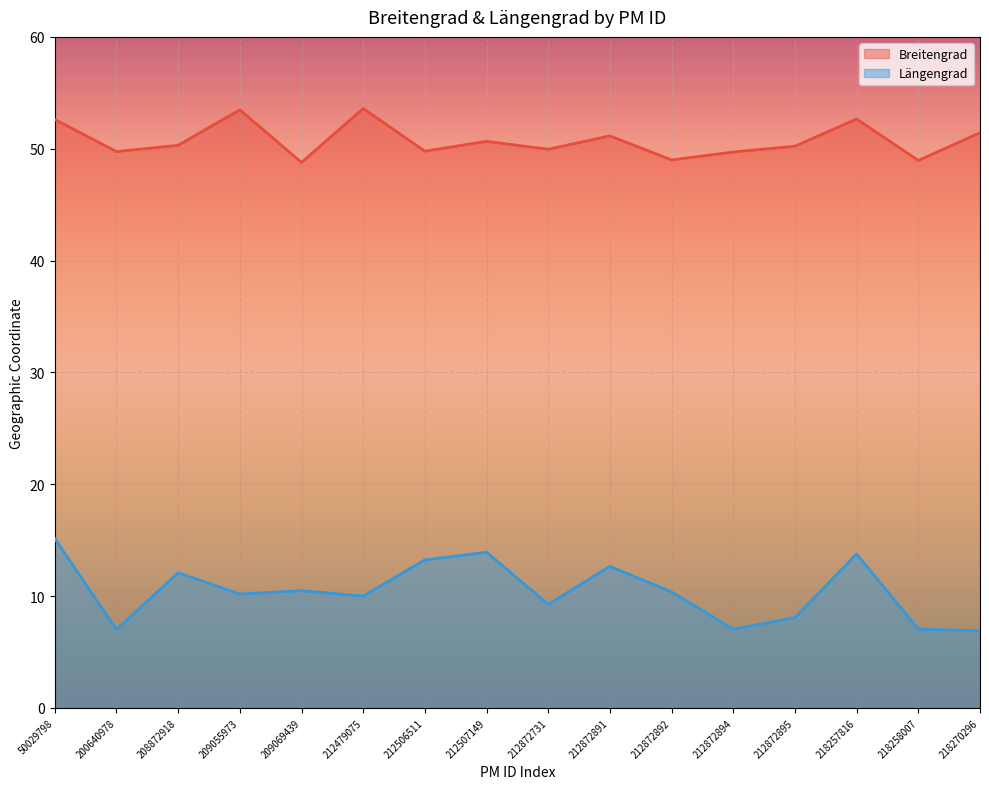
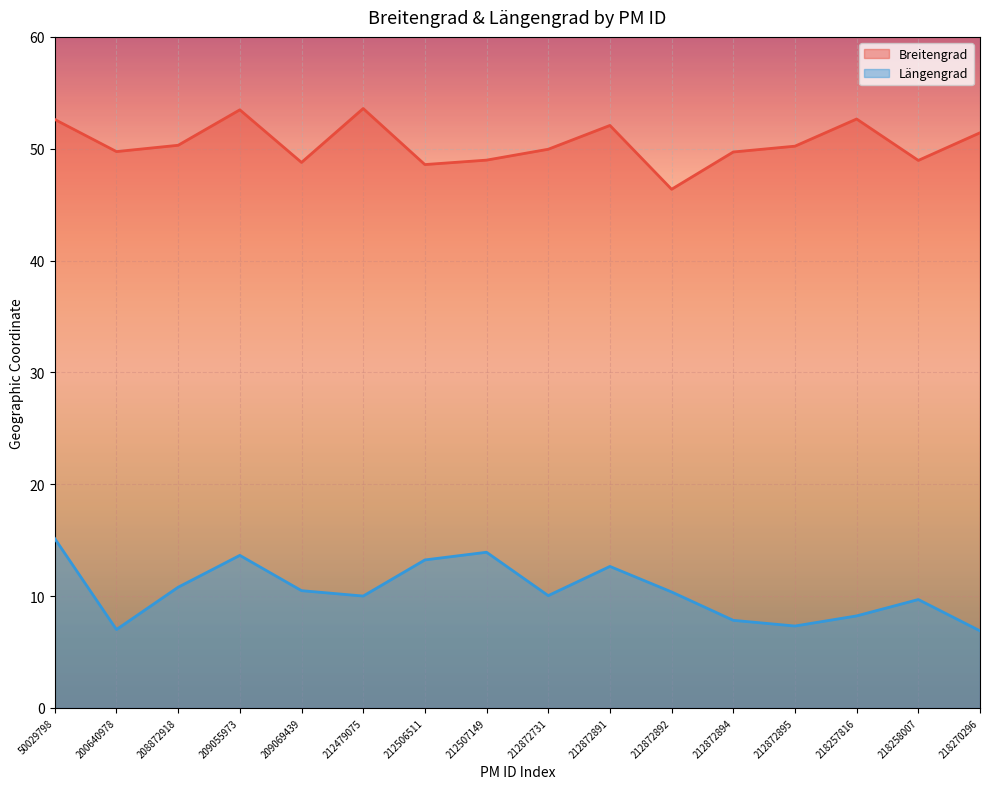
  {
    "Breitengrad": {
      "50029798": 52.6,
      "200640978": 49.7,
      "208872918": 50.3,
      "209055973": 53.5,
      "209069439": 48.8,
      "212479075": 53.6,
-     "212506511": 49.8,
-     "212507149": 50.7,
+     "212506511": 48.6,
+     "212507149": 49.0,
      "212872731": 50.0,
-     "212872891": 51.1,
-     "212872892": 49.0,
+     "212872891": 52.1,
+     "212872892": 46.4,
      "212872894": 49.7,
      "212872895": 50.2,
      "218257816": 52.7,
      "218258007": 49.0,
      "218270296": 51.4
    },
    "Längengrad": {
      "50029798": 15.1,
      "200640978": 7.0,
-     "208872918": 12.1,
-     "209055973": 10.2,
+     "208872918": 10.8,
+     "209055973": 13.6,
      "209069439": 10.5,
      "212479075": 10.0,
      "212506511": 13.2,
      "212507149": 13.9,
-     "212872731": 9.3,
+     "212872731": 10.0,
      "212872891": 12.7,
      "212872892": 10.4,
-     "212872894": 7.0,
-     "212872895": 8.1,
-     "218257816": 13.8,
-     "218258007": 7.0,
+     "212872894": 7.8,
+     "212872895": 7.3,
+     "218257816": 8.2,
+     "218258007": 9.7,
      "218270296": 6.9
    }
  }
